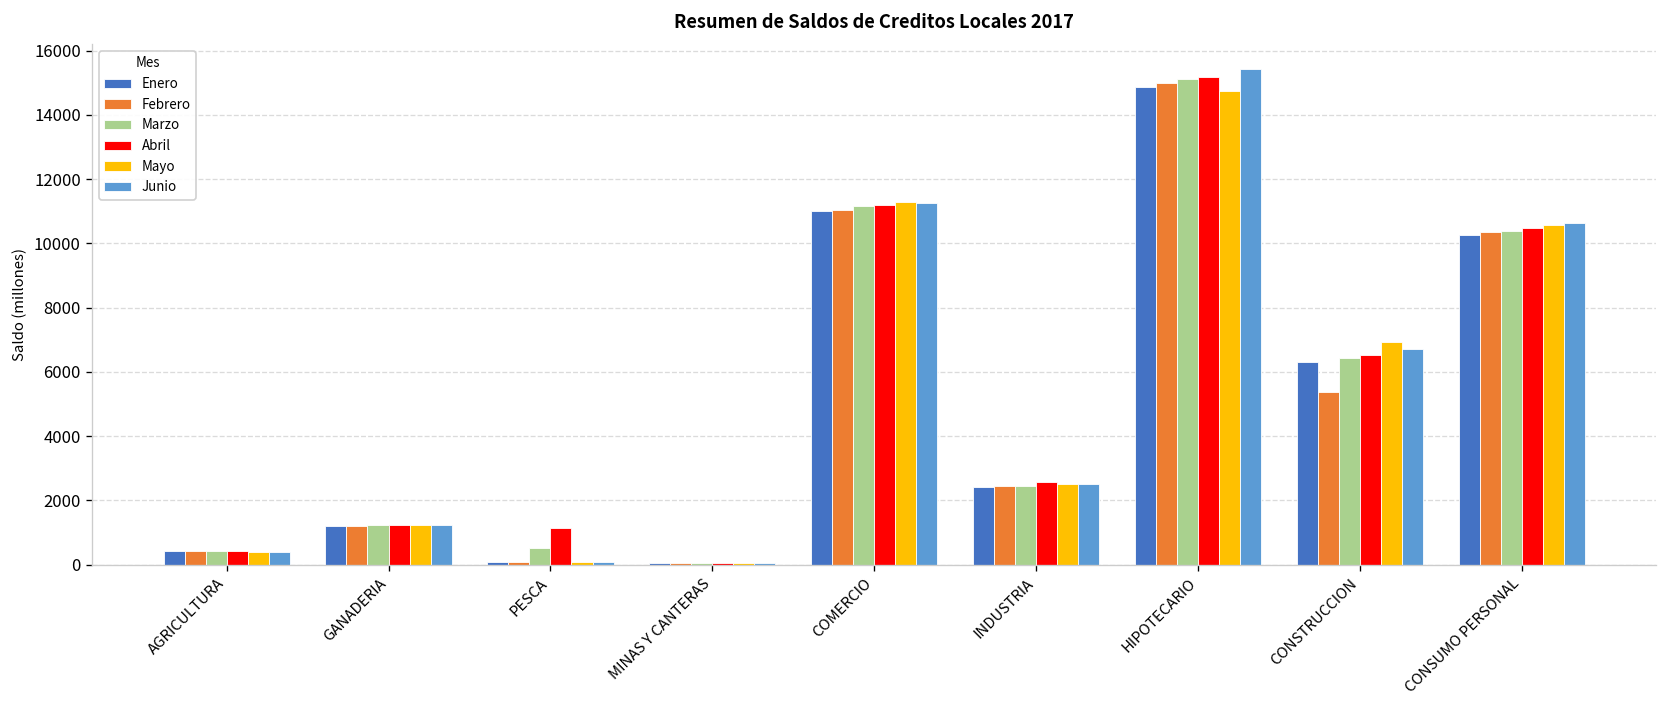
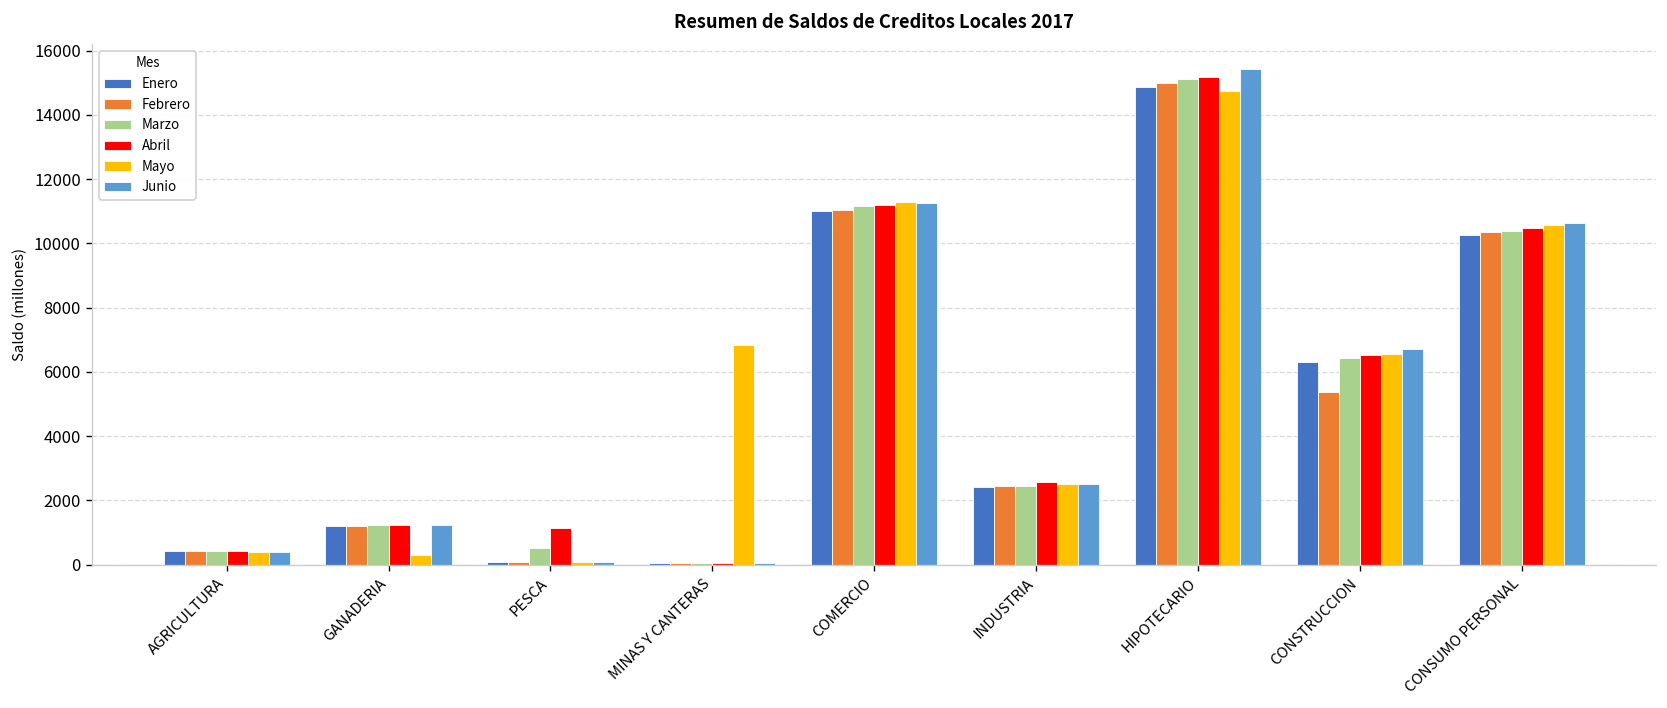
  {
    "Febrero": {
      "AGRICULTURA": 400,
      "GANADERIA": 1200,
      "COMERCIO": 11100,
      "INDUSTRIA": 2500,
      "HIPOTECARIO": 15000,
      "CONSTRUCCION": 5400,
      "CONSUMO PERSONAL": 10300
    },
    "Marzo": {
      "AGRICULTURA": 400,
      "GANADERIA": 1200,
      "PESCA": 500,
      "COMERCIO": 11200,
      "INDUSTRIA": 2500,
      "HIPOTECARIO": 15100,
      "CONSTRUCCION": 6400,
      "CONSUMO PERSONAL": 10400
    },
    "Abril": {
      "AGRICULTURA": 400,
      "GANADERIA": 1200,
      "PESCA": 1100,
      "COMERCIO": 11200,
      "INDUSTRIA": 2600,
      "HIPOTECARIO": 15200,
      "CONSTRUCCION": 6500,
      "CONSUMO PERSONAL": 10500
    },
    "Mayo": {
      "AGRICULTURA": 400,
-     "GANADERIA": 1200,
-     "MINAS Y CANTERAS": 0,
+     "GANADERIA": 300,
+     "MINAS Y CANTERAS": 6800,
      "COMERCIO": 11300,
      "INDUSTRIA": 2500,
      "HIPOTECARIO": 14700,
-     "CONSTRUCCION": 6900,
+     "CONSTRUCCION": 6600,
      "CONSUMO PERSONAL": 10600
    }
  }
